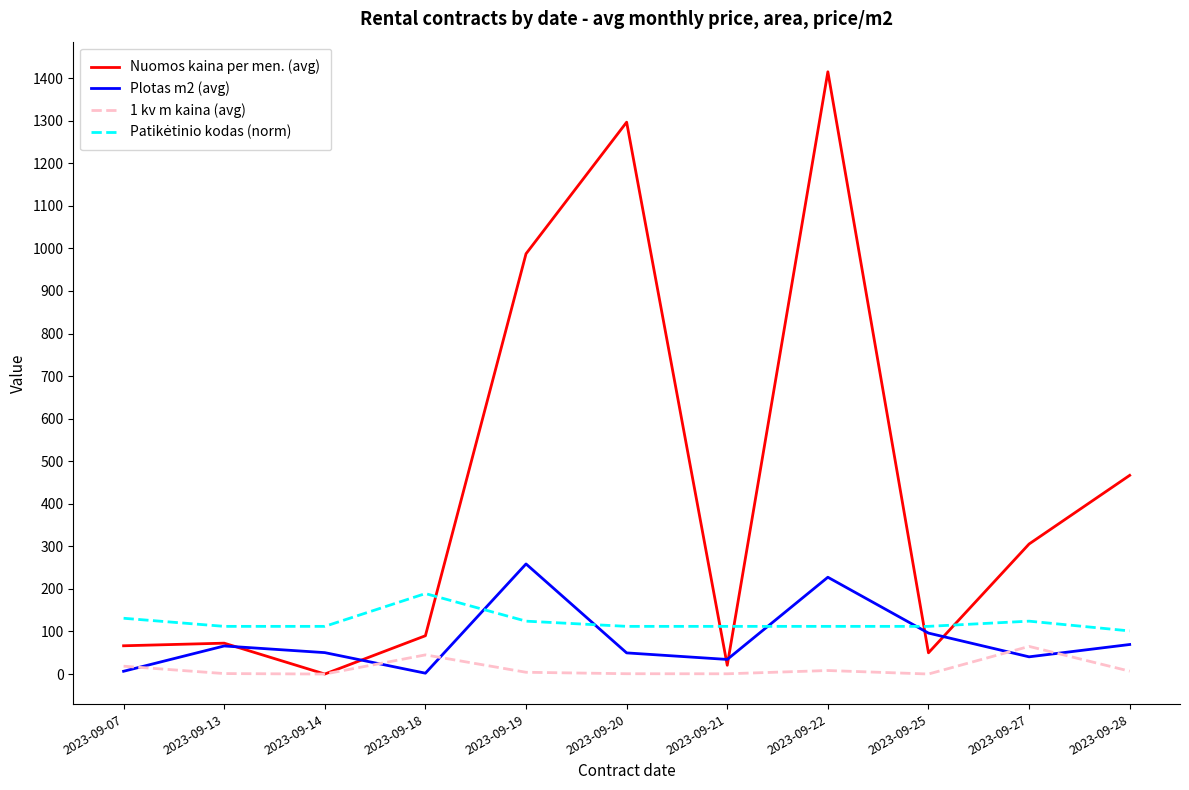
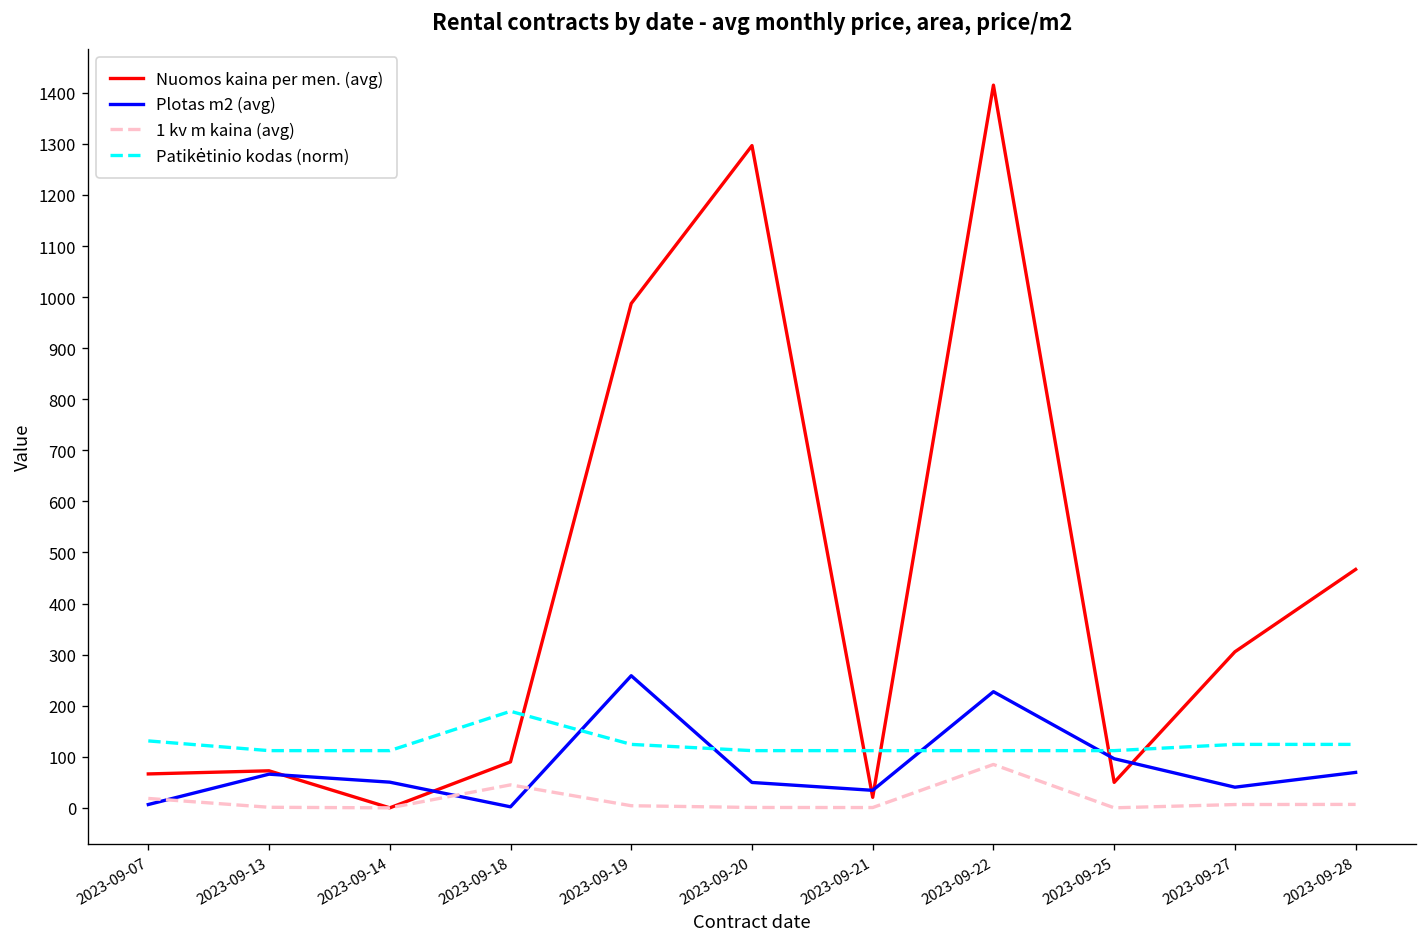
  {
    "Nuomos kaina per men. (avg)": {
      "2023-09-07": 70,
      "2023-09-13": 70,
      "2023-09-18": 90,
      "2023-09-19": 990,
      "2023-09-20": 1300,
      "2023-09-21": 20,
      "2023-09-22": 1420,
      "2023-09-25": 50,
      "2023-09-27": 310,
      "2023-09-28": 470
    },
    "Plotas m2 (avg)": {
      "2023-09-07": 10,
      "2023-09-13": 70,
      "2023-09-14": 50,
      "2023-09-18": 0,
      "2023-09-19": 260,
      "2023-09-20": 50,
      "2023-09-21": 30,
      "2023-09-22": 230,
      "2023-09-25": 100,
      "2023-09-27": 40,
      "2023-09-28": 70
    },
    "1 kv m kaina (avg)": {
      "2023-09-07": 20,
      "2023-09-13": 0,
      "2023-09-18": 50,
      "2023-09-19": 0,
      "2023-09-20": 0,
      "2023-09-21": 0,
-     "2023-09-22": 10,
+     "2023-09-22": 80,
      "2023-09-25": 0,
-     "2023-09-27": 60,
+     "2023-09-27": 10,
      "2023-09-28": 10
    },
    "Patikėtinio kodas (norm)": {
      "2023-09-07": 130,
      "2023-09-13": 110,
      "2023-09-14": 110,
      "2023-09-18": 190,
      "2023-09-19": 120,
      "2023-09-20": 110,
      "2023-09-21": 110,
      "2023-09-22": 110,
      "2023-09-25": 110,
      "2023-09-27": 120,
-     "2023-09-28": 100
+     "2023-09-28": 120
    }
  }
